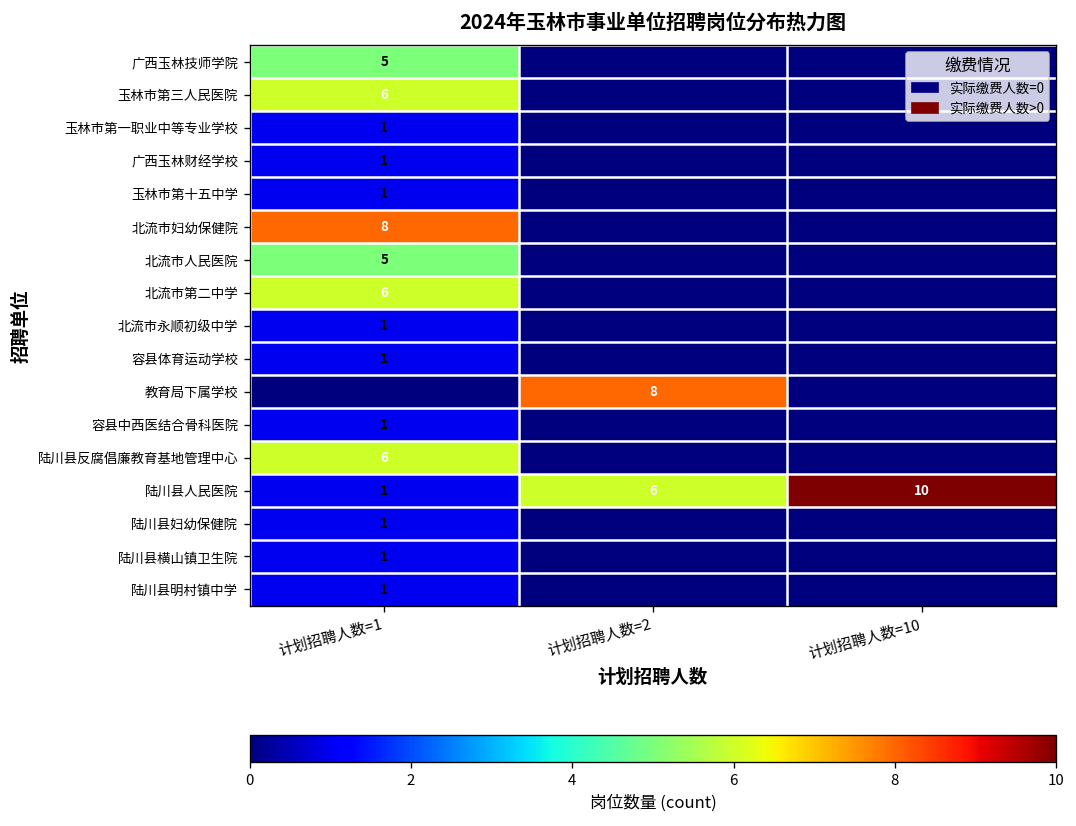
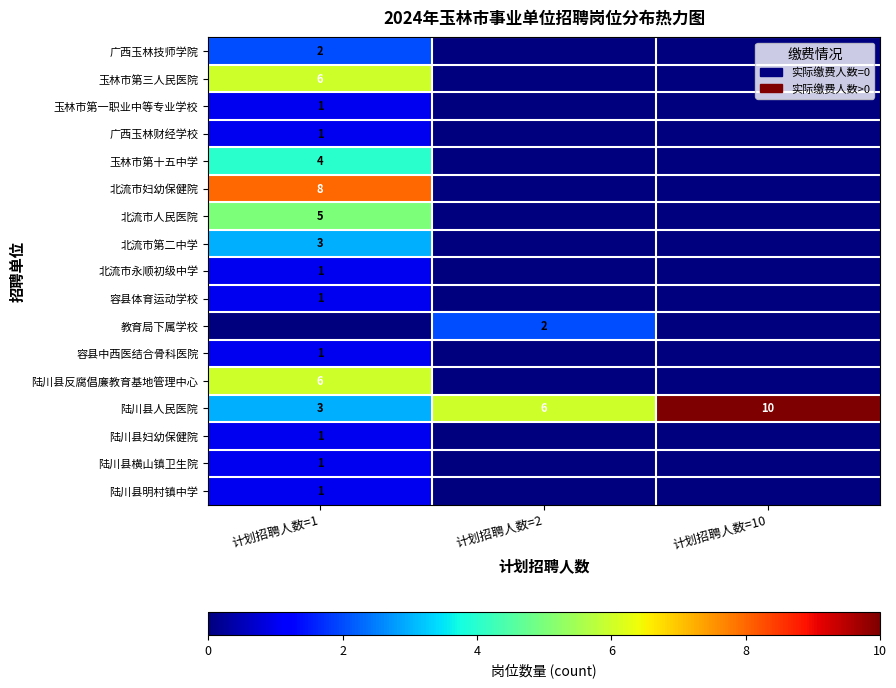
  {
    "广西玉林技师学院": {
-     "计划招聘人数=1": 5
+     "计划招聘人数=1": 2
    },
    "玉林市第三人民医院": {
      "计划招聘人数=1": 6
    },
    "玉林市第一职业中等专业学校": {
      "计划招聘人数=1": 1
    },
    "广西玉林财经学校": {
      "计划招聘人数=1": 1
    },
    "玉林市第十五中学": {
-     "计划招聘人数=1": 1
+     "计划招聘人数=1": 4
    },
    "北流市妇幼保健院": {
      "计划招聘人数=1": 8
    },
    "北流市人民医院": {
      "计划招聘人数=1": 5
    },
    "北流市第二中学": {
-     "计划招聘人数=1": 6
+     "计划招聘人数=1": 3
    },
    "北流市永顺初级中学": {
      "计划招聘人数=1": 1
    },
    "容县体育运动学校": {
      "计划招聘人数=1": 1
    },
    "教育局下属学校": {
-     "计划招聘人数=2": 8
+     "计划招聘人数=2": 2
    },
    "容县中西医结合骨科医院": {
      "计划招聘人数=1": 1
    },
    "陆川县反腐倡廉教育基地管理中心": {
      "计划招聘人数=1": 6
    },
    "陆川县人民医院": {
-     "计划招聘人数=1": 1,
+     "计划招聘人数=1": 3,
      "计划招聘人数=2": 6,
      "计划招聘人数=10": 10
    },
    "陆川县妇幼保健院": {
      "计划招聘人数=1": 1
    },
    "陆川县横山镇卫生院": {
      "计划招聘人数=1": 1
    },
    "陆川县明村镇中学": {
      "计划招聘人数=1": 1
    }
  }
